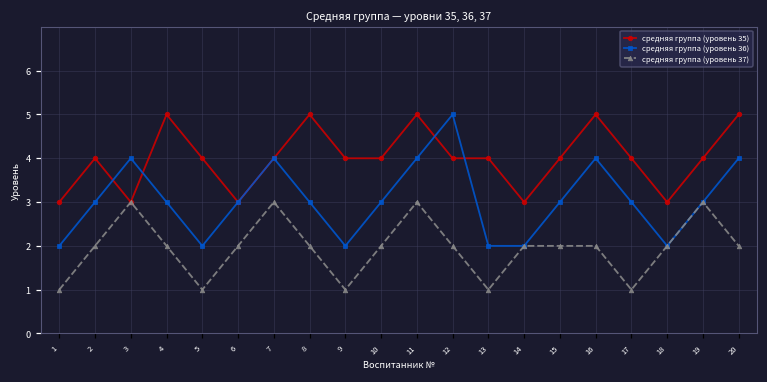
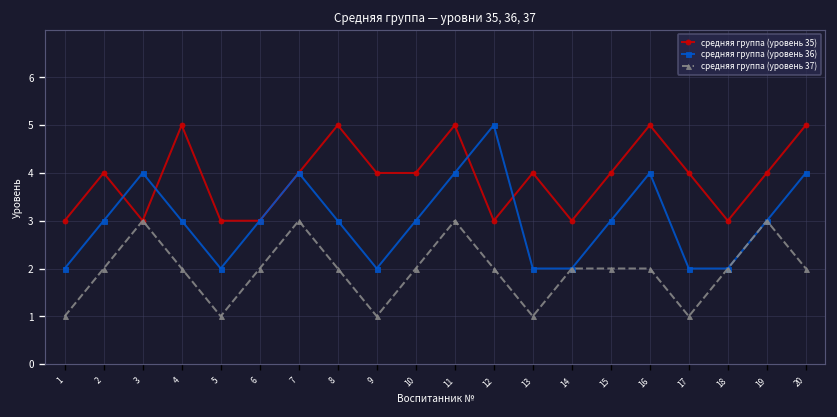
  {
    "средняя группа (уровень 35)": {
      "1": 3,
      "2": 4,
      "4": 5,
-     "5": 4,
+     "5": 3,
      "8": 5,
      "9": 4,
      "10": 4,
      "11": 5,
-     "12": 4,
+     "12": 3,
      "13": 4,
      "14": 3,
      "15": 4,
      "16": 5,
      "17": 4,
      "18": 3,
      "19": 4,
      "20": 5
    },
    "средняя группа (уровень 36)": {
      "1": 2,
      "2": 3,
      "3": 4,
      "4": 3,
      "5": 2,
      "8": 3,
      "9": 2,
      "10": 3,
      "11": 4,
      "12": 5,
      "13": 2,
      "15": 3,
      "16": 4,
-     "17": 3,
+     "17": 2,
      "20": 4
    },
    "средняя группа (уровень 37)": {
      "1": 1,
      "2": 2,
      "4": 2,
      "5": 1,
      "6": 2,
      "7": 3,
      "8": 2,
      "9": 1,
      "10": 2,
      "11": 3,
      "12": 2,
      "13": 1,
      "15": 2,
      "16": 2,
      "17": 1,
      "20": 2
    }
  }
